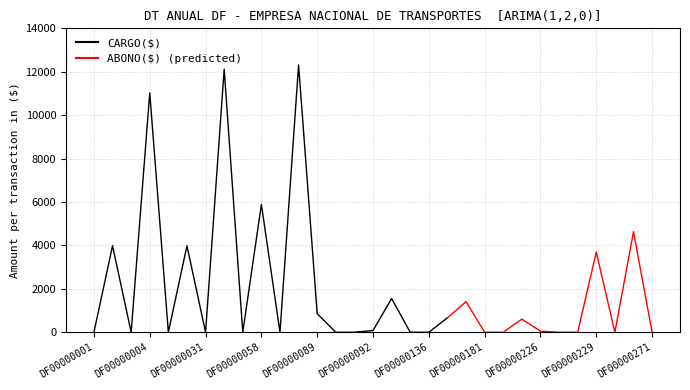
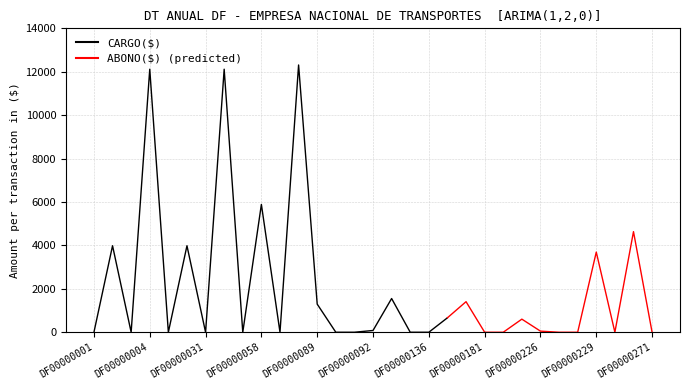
  {
    "CARGO($)": {
      "DF00000001": 0,
-     "DF00000004": 11000,
+     "DF00000004": 12100,
      "DF00000031": 0,
      "DF00000058": 5900,
-     "DF00000089": 900,
+     "DF00000089": 1300,
      "DF00000092": 100,
      "DF00000136": 0
    },
    "ABONO($) (predicted)": {
      "DF00000181": 0,
      "DF00000226": 100,
      "DF00000229": 3700,
      "DF00000271": 0
    }
  }
